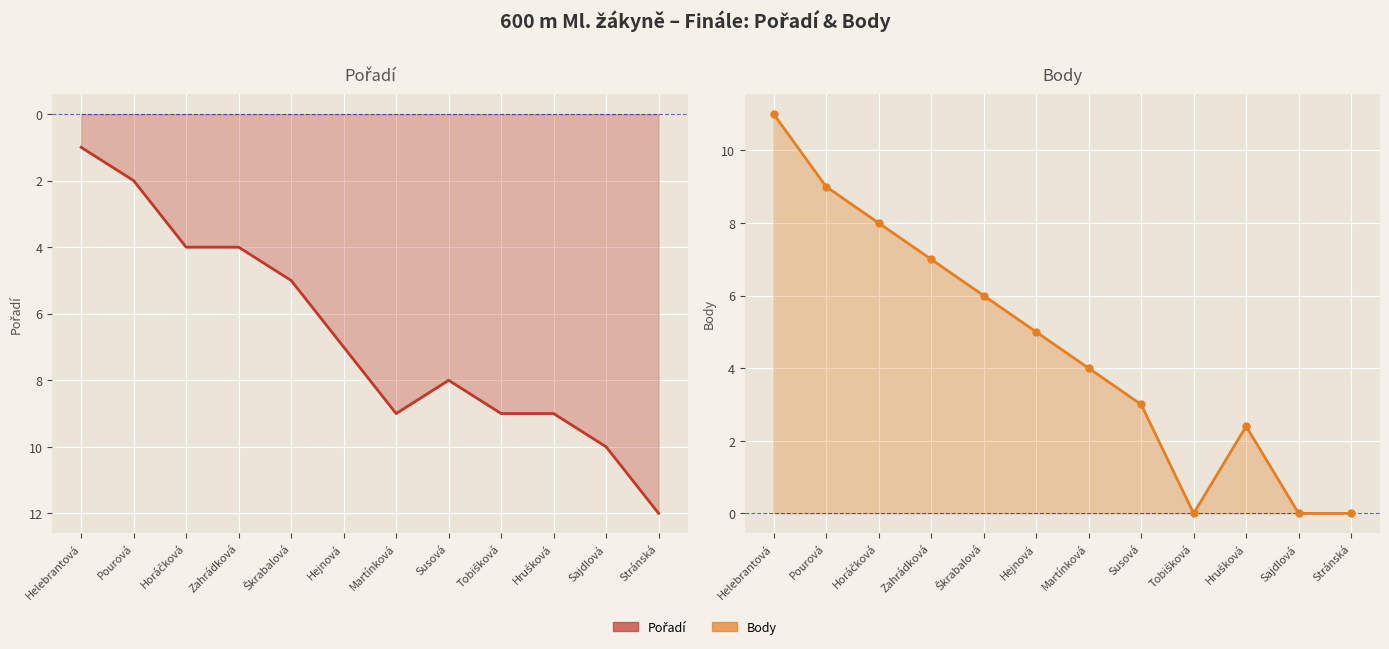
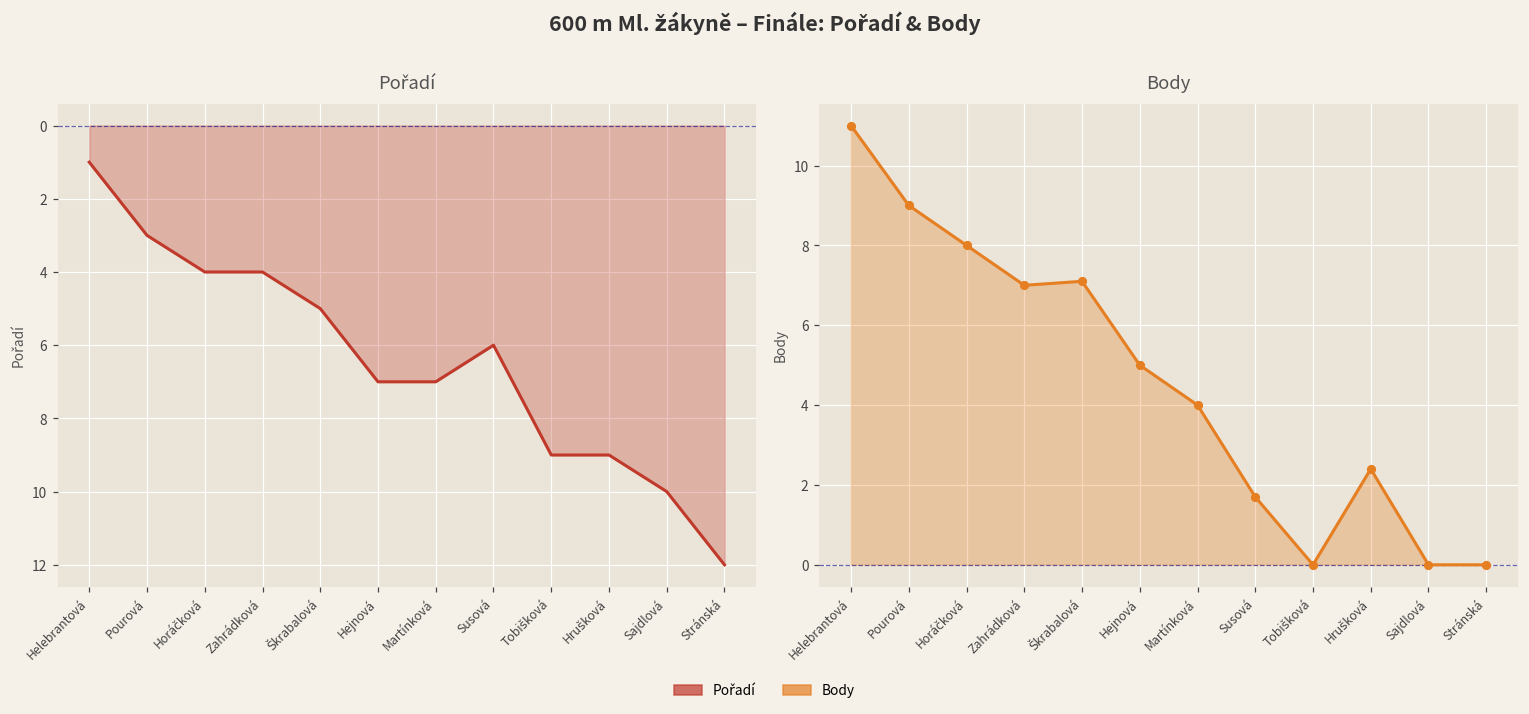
  {
    "Pořadí": {
      "Helebrantová": 1,
-     "Pourová": 2,
+     "Pourová": 3,
      "Horáčková": 4,
      "Zahrádková": 4,
      "Škrabalová": 5,
      "Hejnová": 7,
-     "Martínková": 9,
-     "Susová": 8,
+     "Martínková": 7,
+     "Susová": 6,
      "Tobišková": 9,
      "Hrušková": 9,
      "Sajdlová": 10,
      "Stránská": 12
    },
    "Body": {
      "Helebrantová": 11.0,
      "Pourová": 9.0,
      "Horáčková": 8.0,
      "Zahrádková": 7.0,
-     "Škrabalová": 6.0,
+     "Škrabalová": 7.1,
      "Hejnová": 5.0,
      "Martínková": 4.0,
-     "Susová": 3.0,
+     "Susová": 1.7,
      "Tobišková": 0.0,
      "Hrušková": 2.4,
      "Sajdlová": 0.0,
      "Stránská": 0.0
    }
  }
